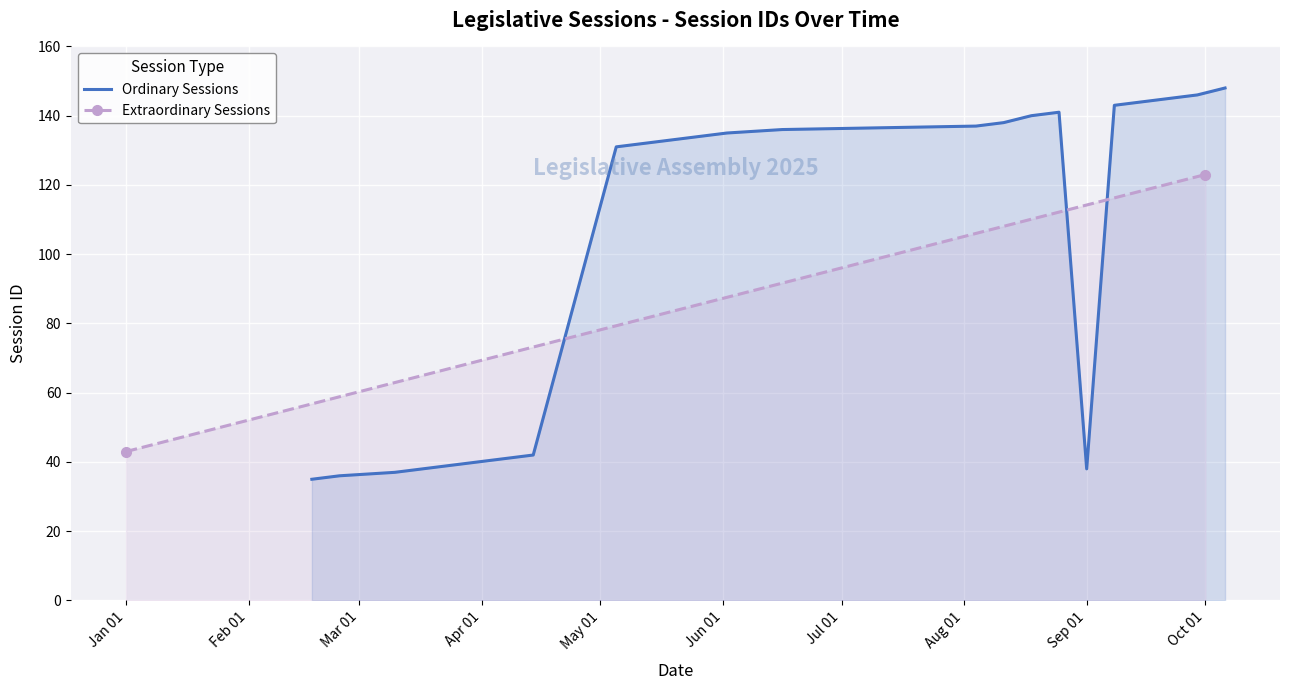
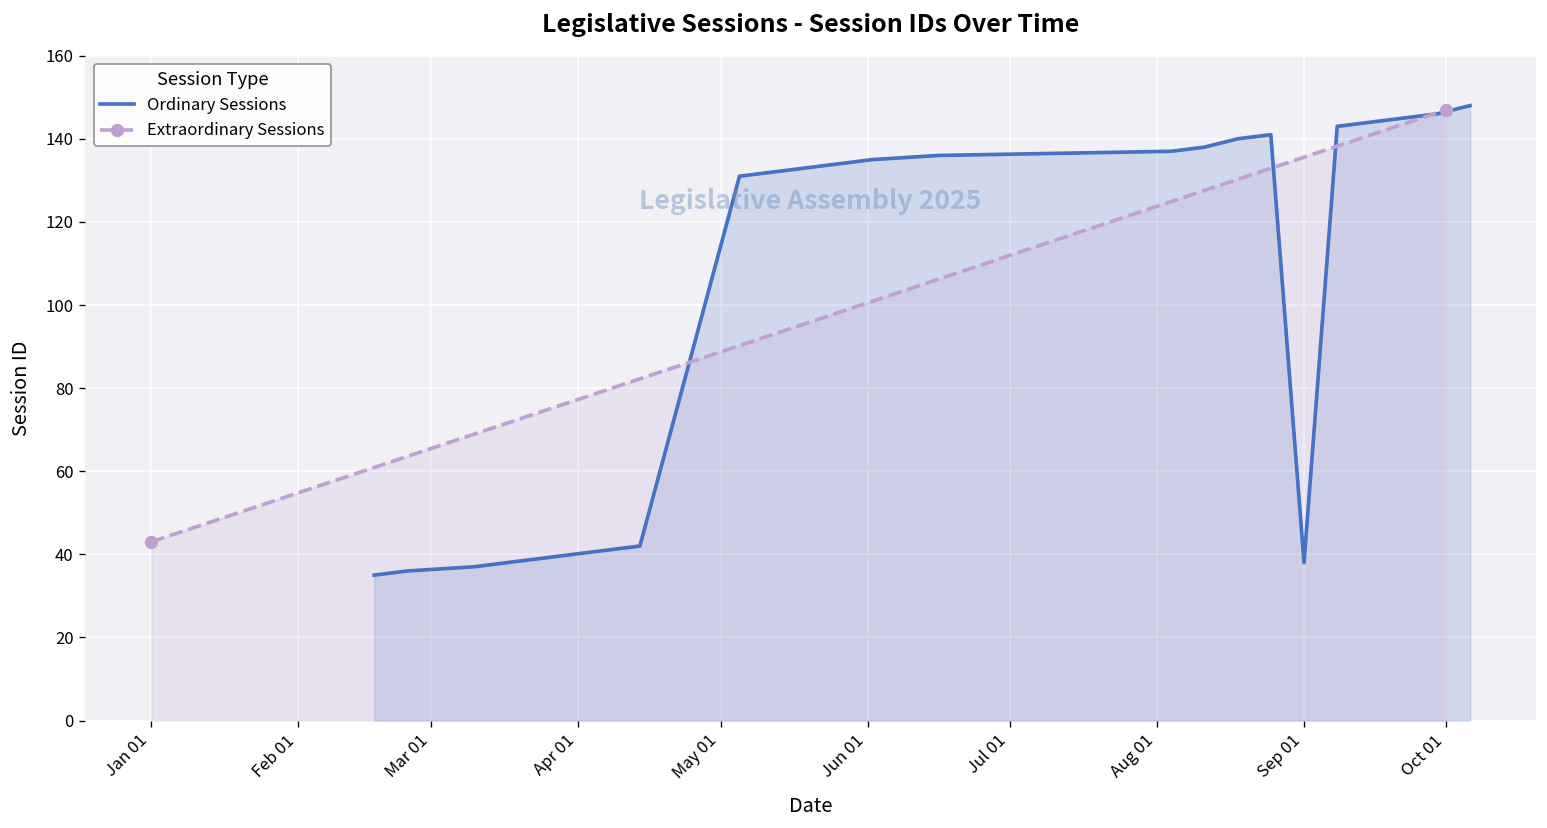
  {
    "Ordinary Sessions": {
      "Sep 01": 38
    },
    "Extraordinary Sessions": {
      "Jan 01": 43,
-     "Oct 01": 123
+     "Oct 01": 147
    }
  }
